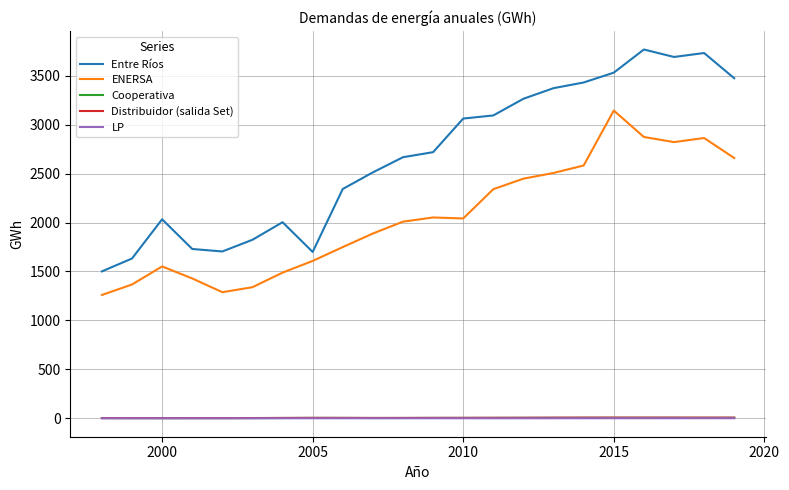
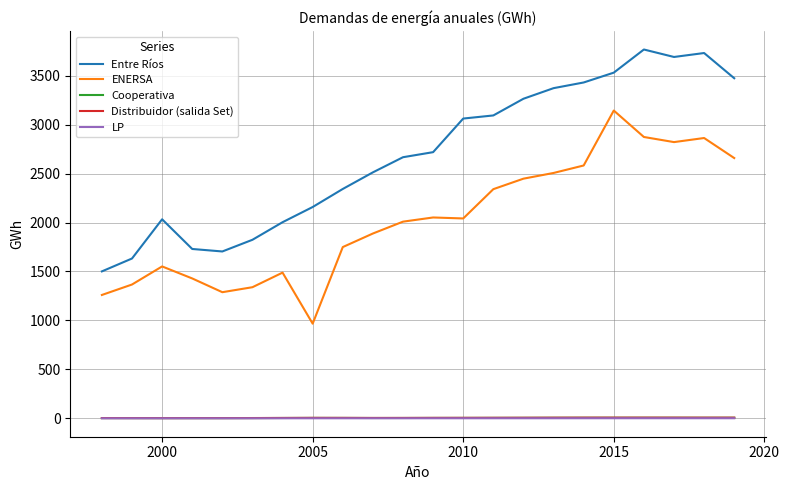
  {
    "Entre Ríos": {
      "2000": 2000,
-     "2005": 1700,
+     "2005": 2200,
      "2010": 3100,
      "2015": 3500
    },
    "ENERSA": {
      "2000": 1600,
-     "2005": 1600,
+     "2005": 1000,
      "2010": 2000,
      "2015": 3100
    },
    "LP": {
      "2000": 0,
      "2005": 0,
      "2010": 0,
      "2015": 0
    }
  }
